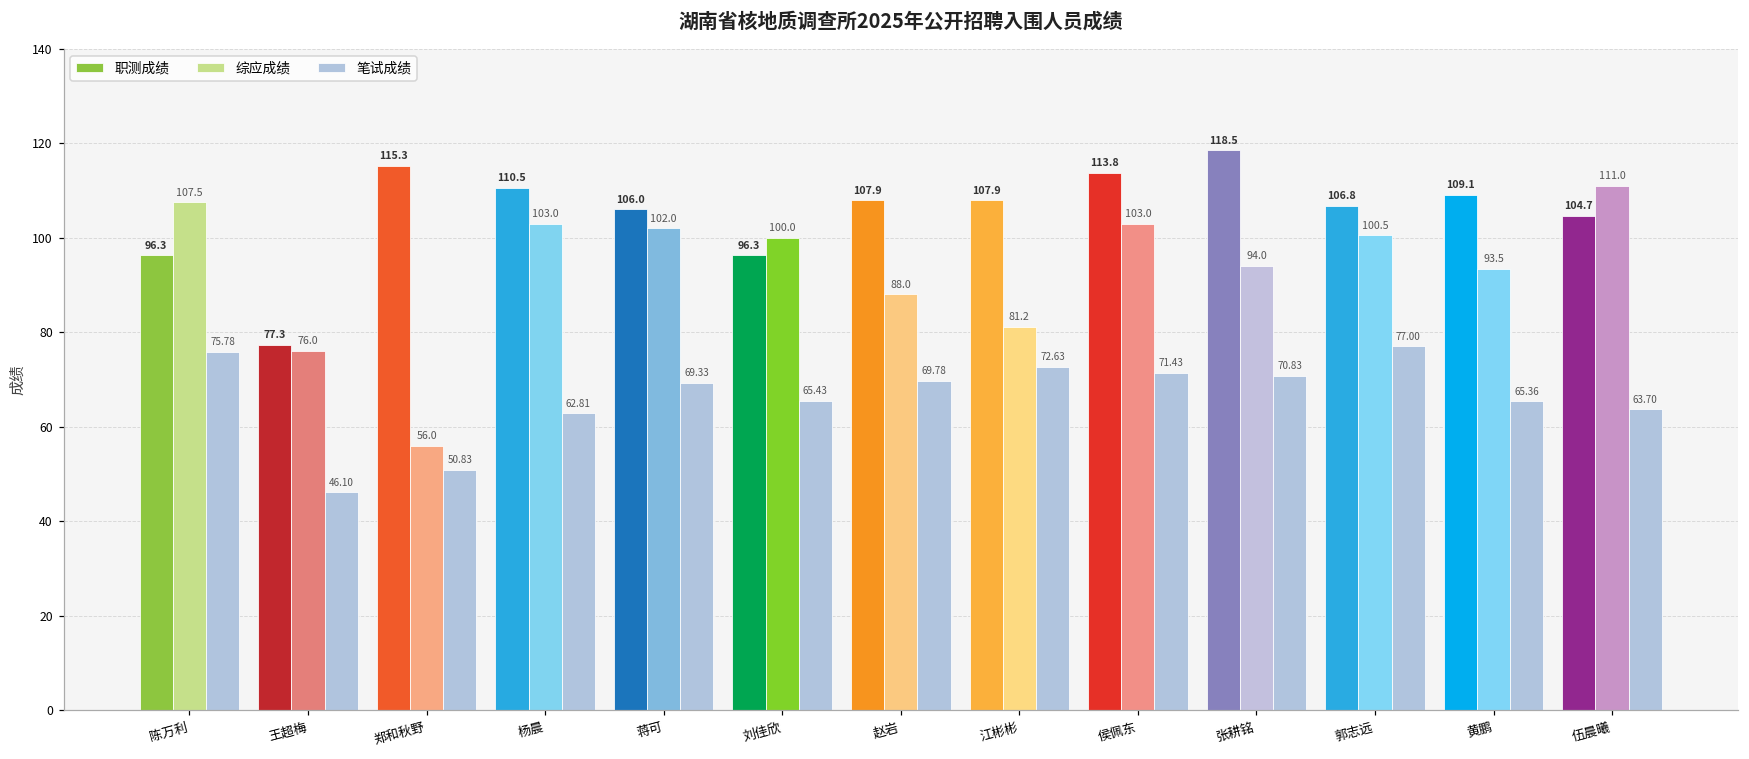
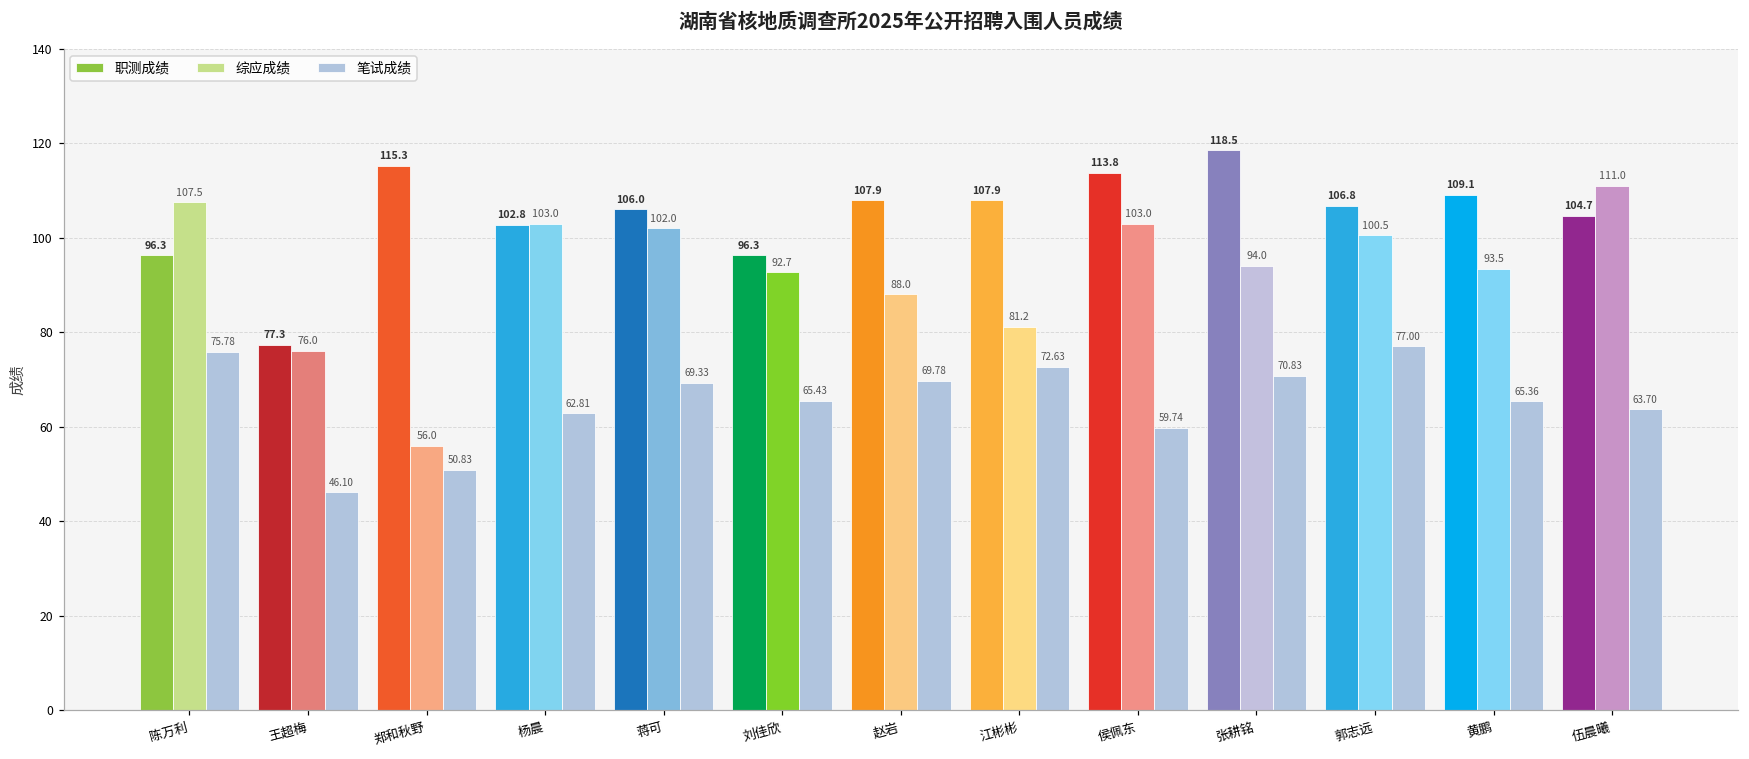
  {
    "职测成绩": {
      "陈万利": 96.3,
      "王超梅": 77.3,
      "郑和秋野": 115.3,
-     "杨晨": 110.5,
+     "杨晨": 102.8,
      "蒋可": 106.0,
      "刘佳欣": 96.3,
      "赵岩": 107.9,
      "江彬彬": 107.9,
      "侯佩东": 113.8,
      "张耕铭": 118.5,
      "郭志远": 106.8,
      "黄鹏": 109.1,
      "伍晨曦": 104.7
    },
    "综应成绩": {
      "陈万利": 107.5,
      "王超梅": 76.0,
      "郑和秋野": 56.0,
      "杨晨": 103.0,
      "蒋可": 102.0,
-     "刘佳欣": 100.0,
+     "刘佳欣": 92.7,
      "赵岩": 88.0,
      "江彬彬": 81.2,
      "侯佩东": 103.0,
      "张耕铭": 94.0,
      "郭志远": 100.5,
      "黄鹏": 93.5,
      "伍晨曦": 111.0
    },
    "笔试成绩": {
      "陈万利": 75.78,
      "王超梅": 46.10,
      "郑和秋野": 50.83,
      "杨晨": 62.81,
      "蒋可": 69.33,
      "刘佳欣": 65.43,
      "赵岩": 69.78,
      "江彬彬": 72.63,
-     "侯佩东": 71.43,
+     "侯佩东": 59.74,
      "张耕铭": 70.83,
      "郭志远": 77.00,
      "黄鹏": 65.36,
      "伍晨曦": 63.70
    }
  }
